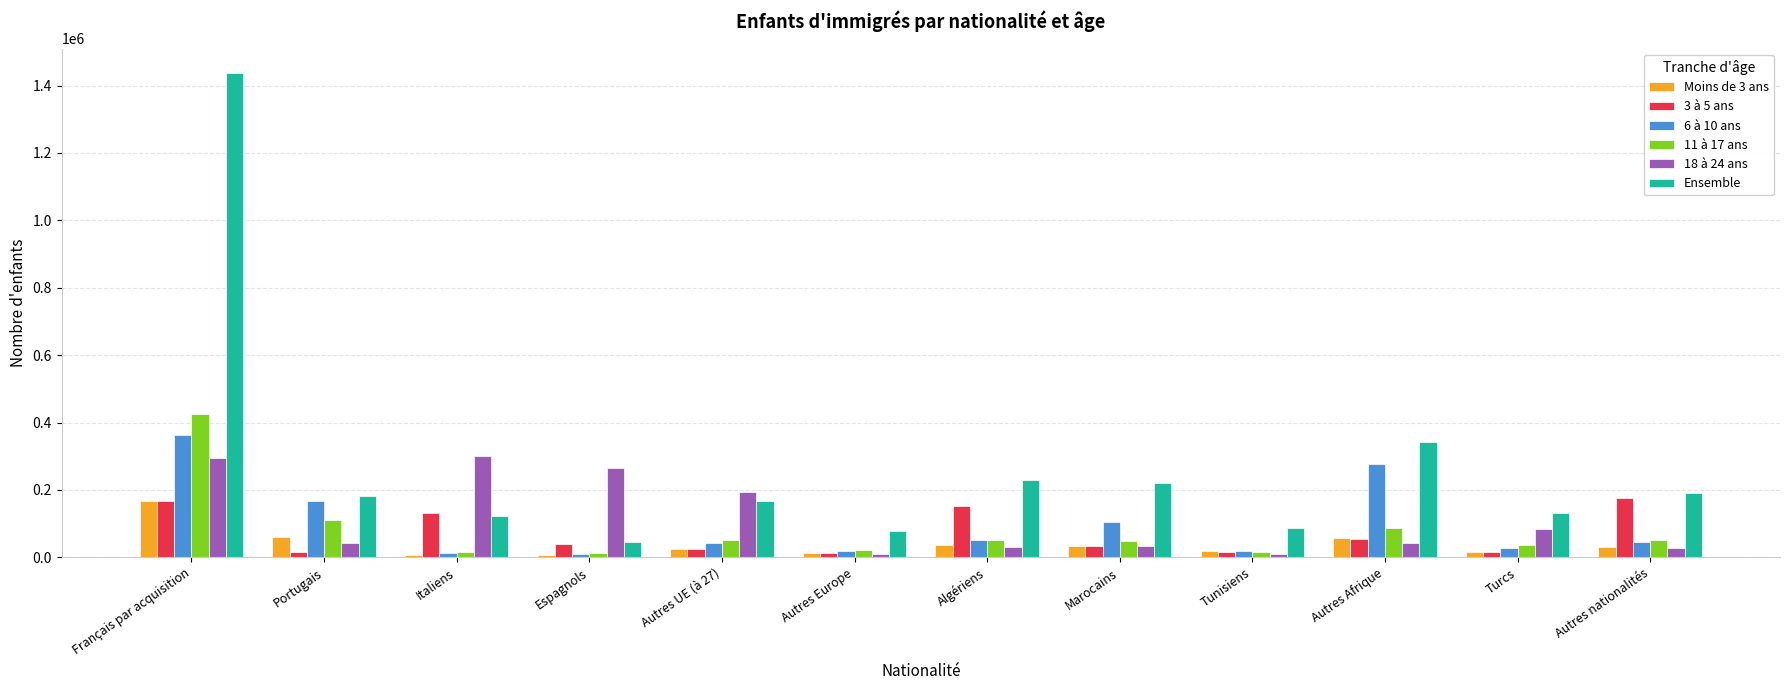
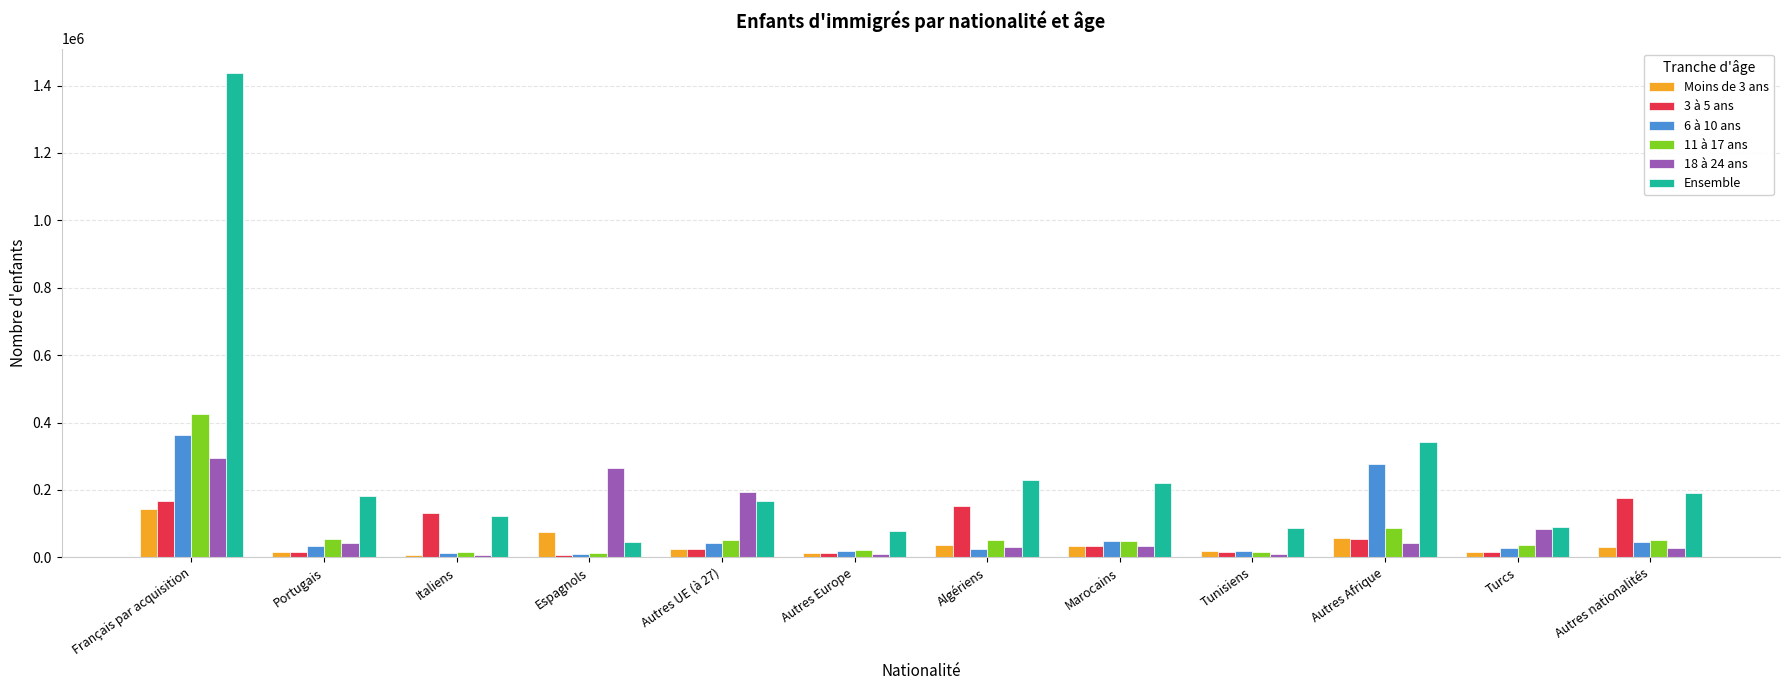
  {
    "Moins de 3 ans": {
-     "Français par acquisition": 170000,
-     "Portugais": 60000,
-     "Espagnols": 10000,
+     "Français par acquisition": 140000,
+     "Portugais": 20000,
+     "Espagnols": 70000,
      "Autres UE (à 27)": 20000,
      "Autres Europe": 10000,
      "Algériens": 40000,
      "Marocains": 30000,
      "Tunisiens": 20000,
      "Autres Afrique": 60000,
      "Turcs": 20000,
      "Autres nationalités": 30000
    },
    "3 à 5 ans": {
      "Français par acquisition": 170000,
      "Portugais": 20000,
      "Italiens": 130000,
-     "Espagnols": 40000,
+     "Espagnols": 10000,
      "Autres UE (à 27)": 20000,
      "Autres Europe": 10000,
      "Algériens": 150000,
      "Marocains": 30000,
      "Tunisiens": 20000,
      "Autres Afrique": 60000,
      "Turcs": 20000,
      "Autres nationalités": 180000
    },
    "6 à 10 ans": {
      "Français par acquisition": 360000,
-     "Portugais": 170000,
+     "Portugais": 30000,
      "Italiens": 10000,
      "Espagnols": 10000,
      "Autres UE (à 27)": 40000,
      "Autres Europe": 20000,
-     "Algériens": 50000,
-     "Marocains": 100000,
+     "Algériens": 20000,
+     "Marocains": 50000,
      "Tunisiens": 20000,
      "Autres Afrique": 280000,
      "Turcs": 30000,
      "Autres nationalités": 40000
    },
    "11 à 17 ans": {
      "Français par acquisition": 420000,
-     "Portugais": 110000,
+     "Portugais": 50000,
      "Italiens": 20000,
      "Espagnols": 10000,
      "Autres UE (à 27)": 50000,
      "Autres Europe": 20000,
      "Algériens": 50000,
      "Marocains": 50000,
      "Tunisiens": 20000,
      "Autres Afrique": 90000,
      "Turcs": 40000,
      "Autres nationalités": 50000
    },
    "18 à 24 ans": {
      "Français par acquisition": 300000,
      "Portugais": 40000,
-     "Italiens": 300000,
+     "Italiens": 10000,
      "Espagnols": 260000,
      "Autres UE (à 27)": 190000,
      "Autres Europe": 10000,
      "Algériens": 30000,
      "Marocains": 30000,
      "Tunisiens": 10000,
      "Autres Afrique": 40000,
      "Turcs": 80000,
      "Autres nationalités": 30000
    },
    "Ensemble": {
      "Français par acquisition": 1440000,
      "Portugais": 180000,
      "Italiens": 120000,
      "Espagnols": 50000,
      "Autres UE (à 27)": 170000,
      "Autres Europe": 80000,
      "Algériens": 230000,
      "Marocains": 220000,
      "Tunisiens": 90000,
      "Autres Afrique": 340000,
-     "Turcs": 130000,
+     "Turcs": 90000,
      "Autres nationalités": 190000
    }
  }
